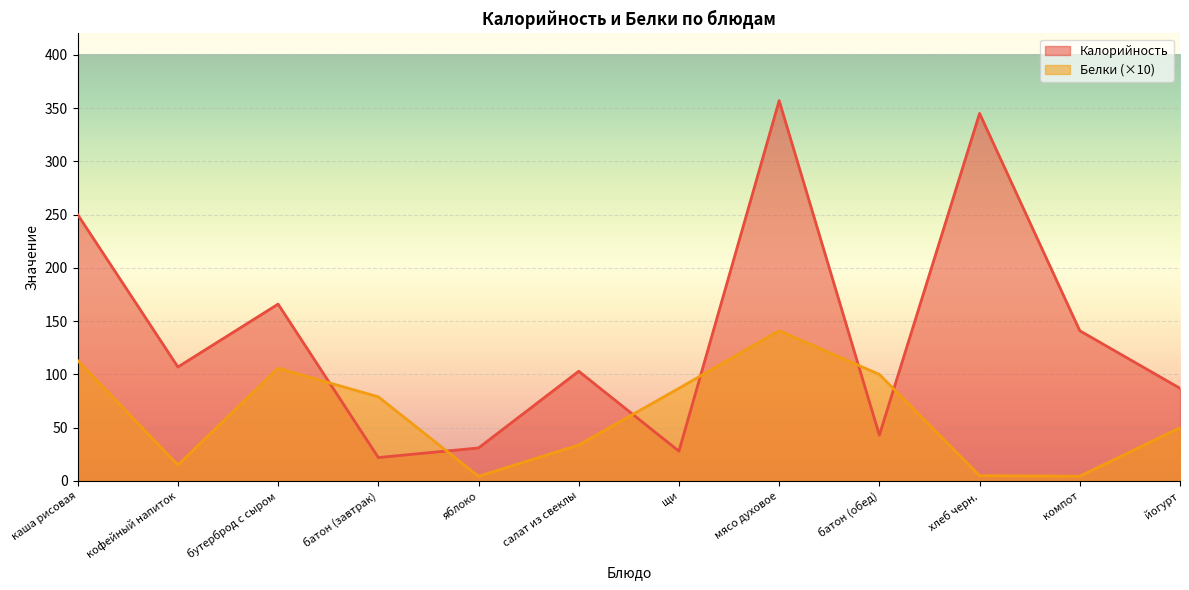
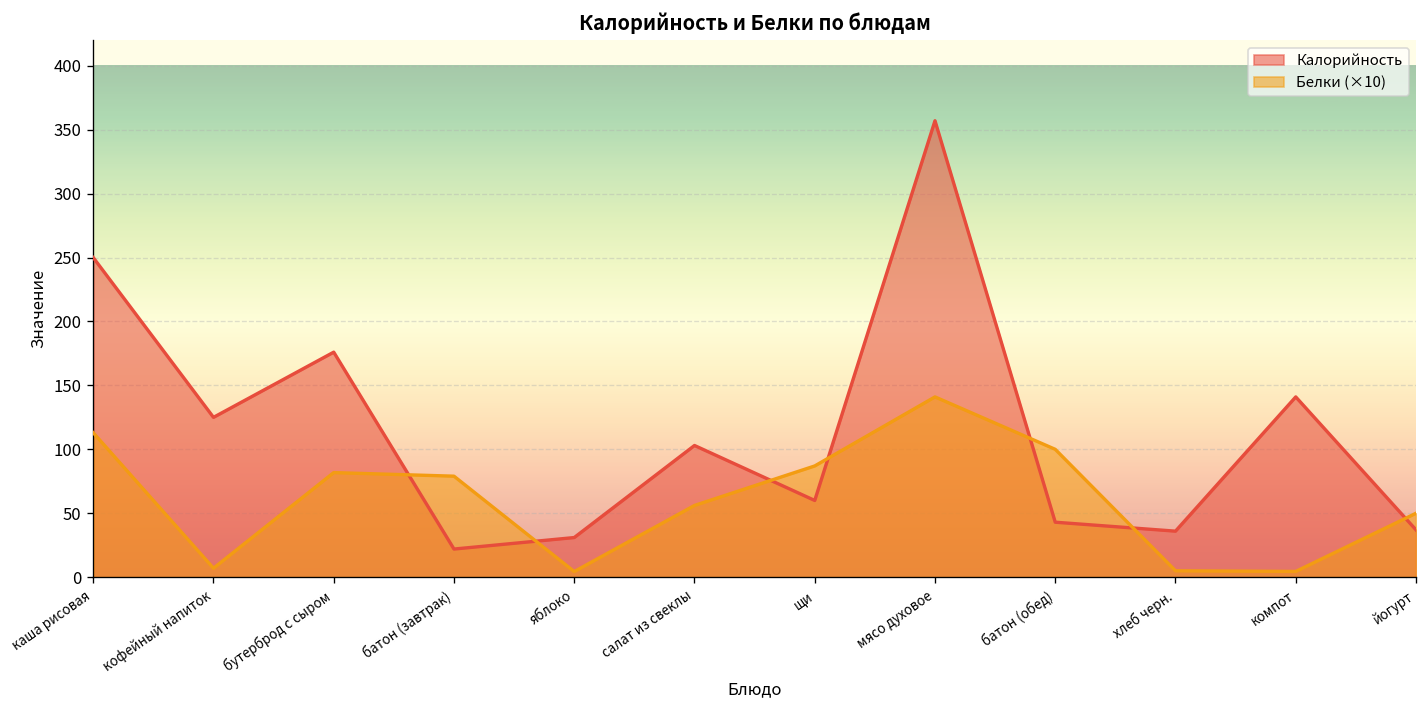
  {
    "Калорийность": {
      "каша рисовая": 250,
-     "кофейный напиток": 107,
-     "бутерброд с сыром": 166,
+     "кофейный напиток": 125,
+     "бутерброд с сыром": 176,
      "батон (завтрак)": 22,
      "яблоко": 31,
      "салат из свеклы": 103,
-     "щи": 28,
+     "щи": 60,
      "мясо духовое": 357,
      "батон (обед)": 43,
-     "хлеб черн.": 345,
+     "хлеб черн.": 36,
      "компот": 141,
-     "йогурт": 87
+     "йогурт": 37
    },
    "Белки (×10)": {
      "каша рисовая": 113,
-     "кофейный напиток": 15,
-     "бутерброд с сыром": 106,
+     "кофейный напиток": 7,
+     "бутерброд с сыром": 82,
      "батон (завтрак)": 79,
      "яблоко": 4,
-     "салат из свеклы": 34,
+     "салат из свеклы": 56,
      "щи": 87,
      "мясо духовое": 141,
      "батон (обед)": 100,
      "хлеб черн.": 5,
      "компот": 5,
      "йогурт": 50
    }
  }
